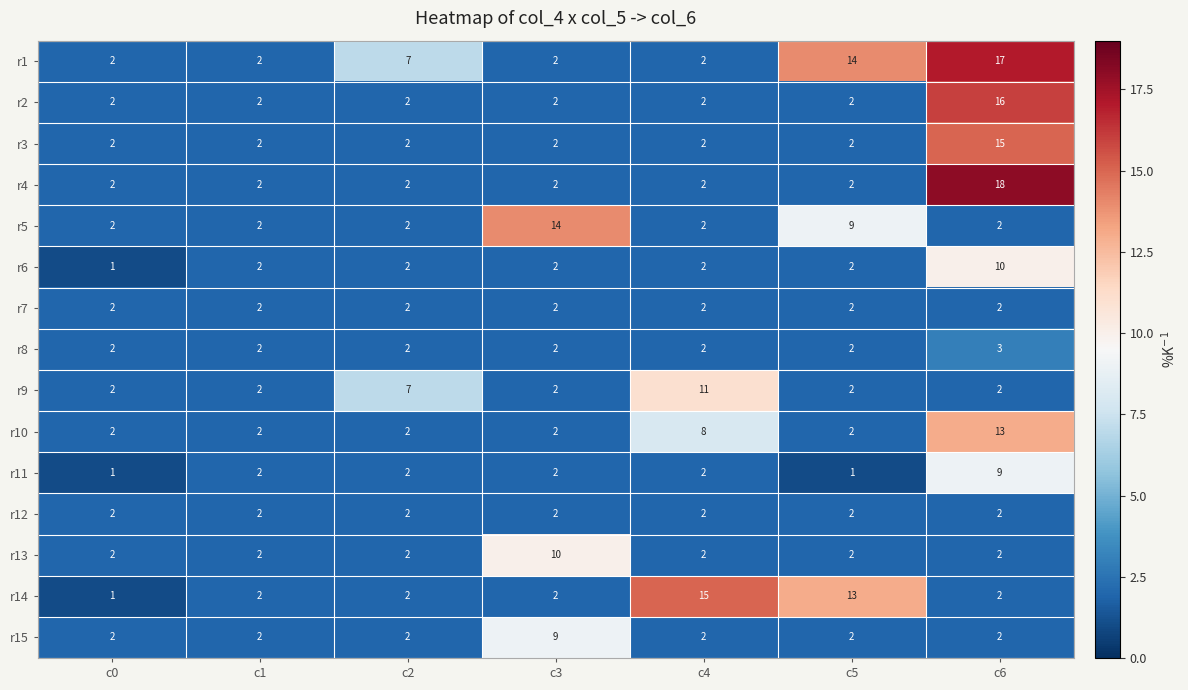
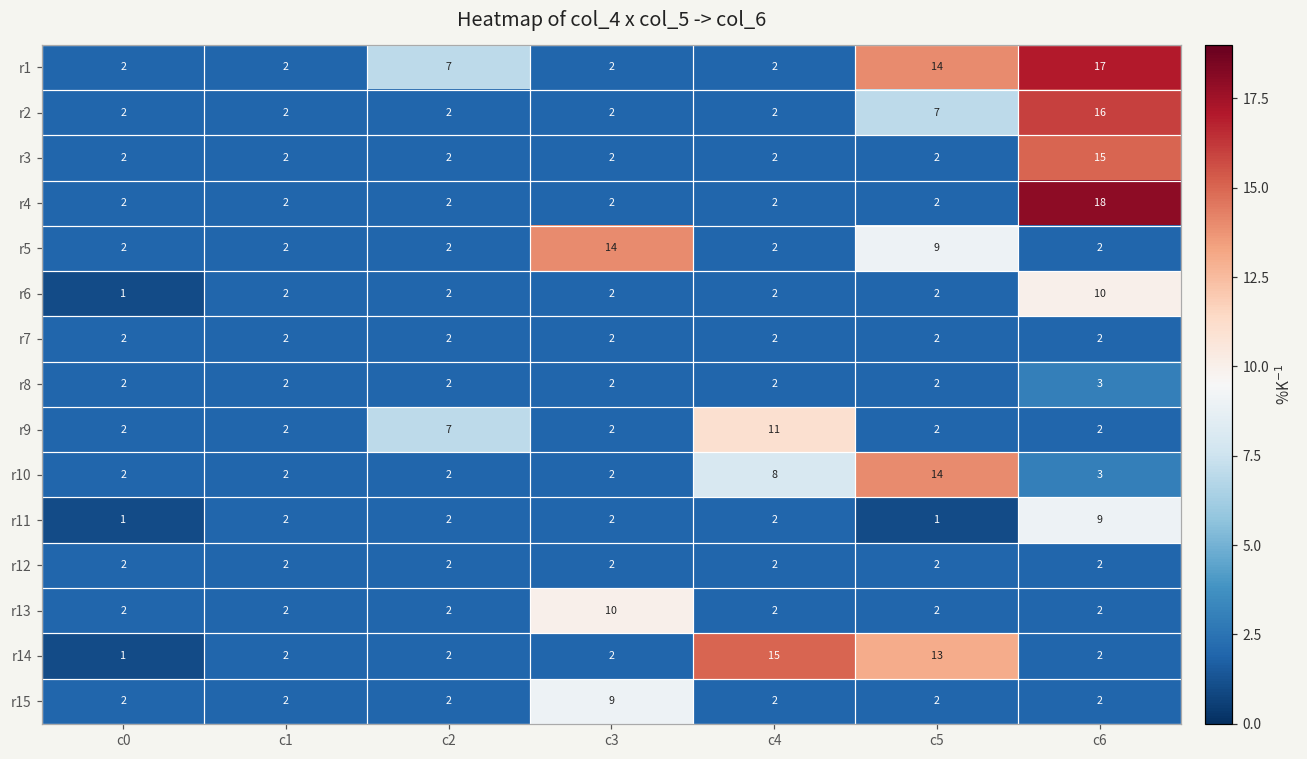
  {
    "r1": {
      "c0": 2,
      "c1": 2,
      "c2": 7,
      "c3": 2,
      "c4": 2,
      "c5": 14,
      "c6": 17
    },
    "r2": {
      "c0": 2,
      "c1": 2,
      "c2": 2,
      "c3": 2,
      "c4": 2,
-     "c5": 2,
+     "c5": 7,
      "c6": 16
    },
    "r3": {
      "c0": 2,
      "c1": 2,
      "c2": 2,
      "c3": 2,
      "c4": 2,
      "c5": 2,
      "c6": 15
    },
    "r4": {
      "c0": 2,
      "c1": 2,
      "c2": 2,
      "c3": 2,
      "c4": 2,
      "c5": 2,
      "c6": 18
    },
    "r5": {
      "c0": 2,
      "c1": 2,
      "c2": 2,
      "c3": 14,
      "c4": 2,
      "c5": 9,
      "c6": 2
    },
    "r6": {
      "c0": 1,
      "c1": 2,
      "c2": 2,
      "c3": 2,
      "c4": 2,
      "c5": 2,
      "c6": 10
    },
    "r7": {
      "c0": 2,
      "c1": 2,
      "c2": 2,
      "c3": 2,
      "c4": 2,
      "c5": 2,
      "c6": 2
    },
    "r8": {
      "c0": 2,
      "c1": 2,
      "c2": 2,
      "c3": 2,
      "c4": 2,
      "c5": 2,
      "c6": 3
    },
    "r9": {
      "c0": 2,
      "c1": 2,
      "c2": 7,
      "c3": 2,
      "c4": 11,
      "c5": 2,
      "c6": 2
    },
    "r10": {
      "c0": 2,
      "c1": 2,
      "c2": 2,
      "c3": 2,
      "c4": 8,
-     "c5": 2,
-     "c6": 13
+     "c5": 14,
+     "c6": 3
    },
    "r11": {
      "c0": 1,
      "c1": 2,
      "c2": 2,
      "c3": 2,
      "c4": 2,
      "c5": 1,
      "c6": 9
    },
    "r12": {
      "c0": 2,
      "c1": 2,
      "c2": 2,
      "c3": 2,
      "c4": 2,
      "c5": 2,
      "c6": 2
    },
    "r13": {
      "c0": 2,
      "c1": 2,
      "c2": 2,
      "c3": 10,
      "c4": 2,
      "c5": 2,
      "c6": 2
    },
    "r14": {
      "c0": 1,
      "c1": 2,
      "c2": 2,
      "c3": 2,
      "c4": 15,
      "c5": 13,
      "c6": 2
    },
    "r15": {
      "c0": 2,
      "c1": 2,
      "c2": 2,
      "c3": 9,
      "c4": 2,
      "c5": 2,
      "c6": 2
    }
  }
